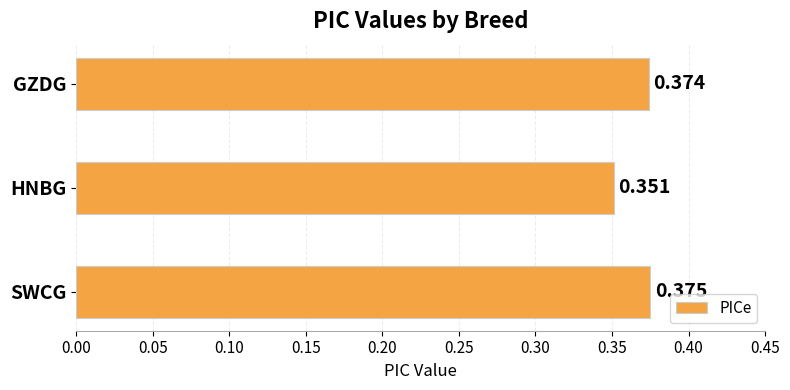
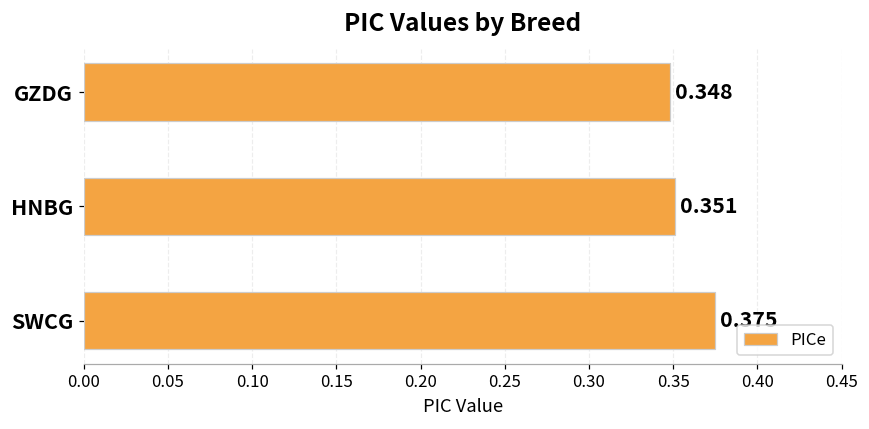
  {
-   "GZDG": 0.374,
+   "GZDG": 0.348,
    "HNBG": 0.351
  }
